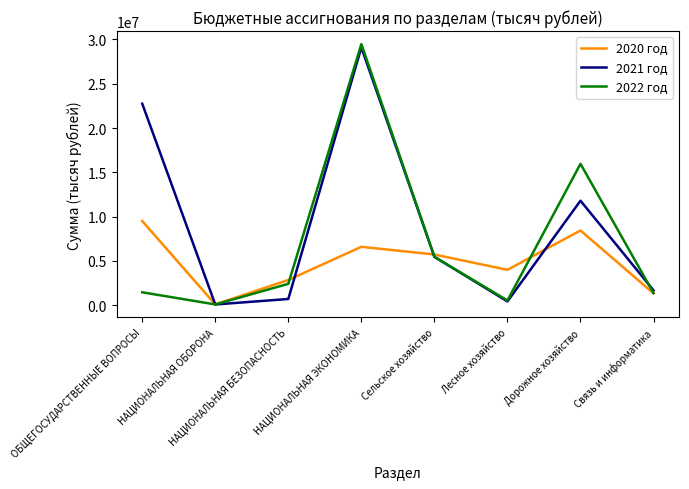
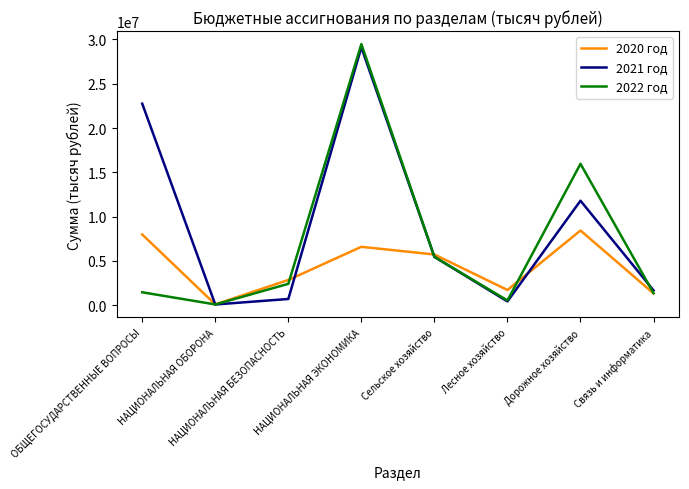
  {
    "2020 год": {
-     "ОБЩЕГОСУДАРСТВЕННЫЕ ВОПРОСЫ": 9000000,
+     "ОБЩЕГОСУДАРСТВЕННЫЕ ВОПРОСЫ": 8000000,
      "НАЦИОНАЛЬНАЯ БЕЗОПАСНОСТЬ": 3000000,
      "НАЦИОНАЛЬНАЯ ЭКОНОМИКА": 7000000,
-     "Лесное хозяйство": 4000000,
+     "Лесное хозяйство": 2000000,
      "Дорожное хозяйство": 8000000
    },
    "2021 год": {
      "ОБЩЕГОСУДАРСТВЕННЫЕ ВОПРОСЫ": 23000000,
      "НАЦИОНАЛЬНАЯ БЕЗОПАСНОСТЬ": 1000000,
      "НАЦИОНАЛЬНАЯ ЭКОНОМИКА": 29000000,
      "Дорожное хозяйство": 12000000,
      "Связь и информатика": 2000000
    },
    "2022 год": {
      "ОБЩЕГОСУДАРСТВЕННЫЕ ВОПРОСЫ": 1000000,
      "НАЦИОНАЛЬНАЯ БЕЗОПАСНОСТЬ": 2000000,
      "НАЦИОНАЛЬНАЯ ЭКОНОМИКА": 29000000,
      "Дорожное хозяйство": 16000000
    }
  }
